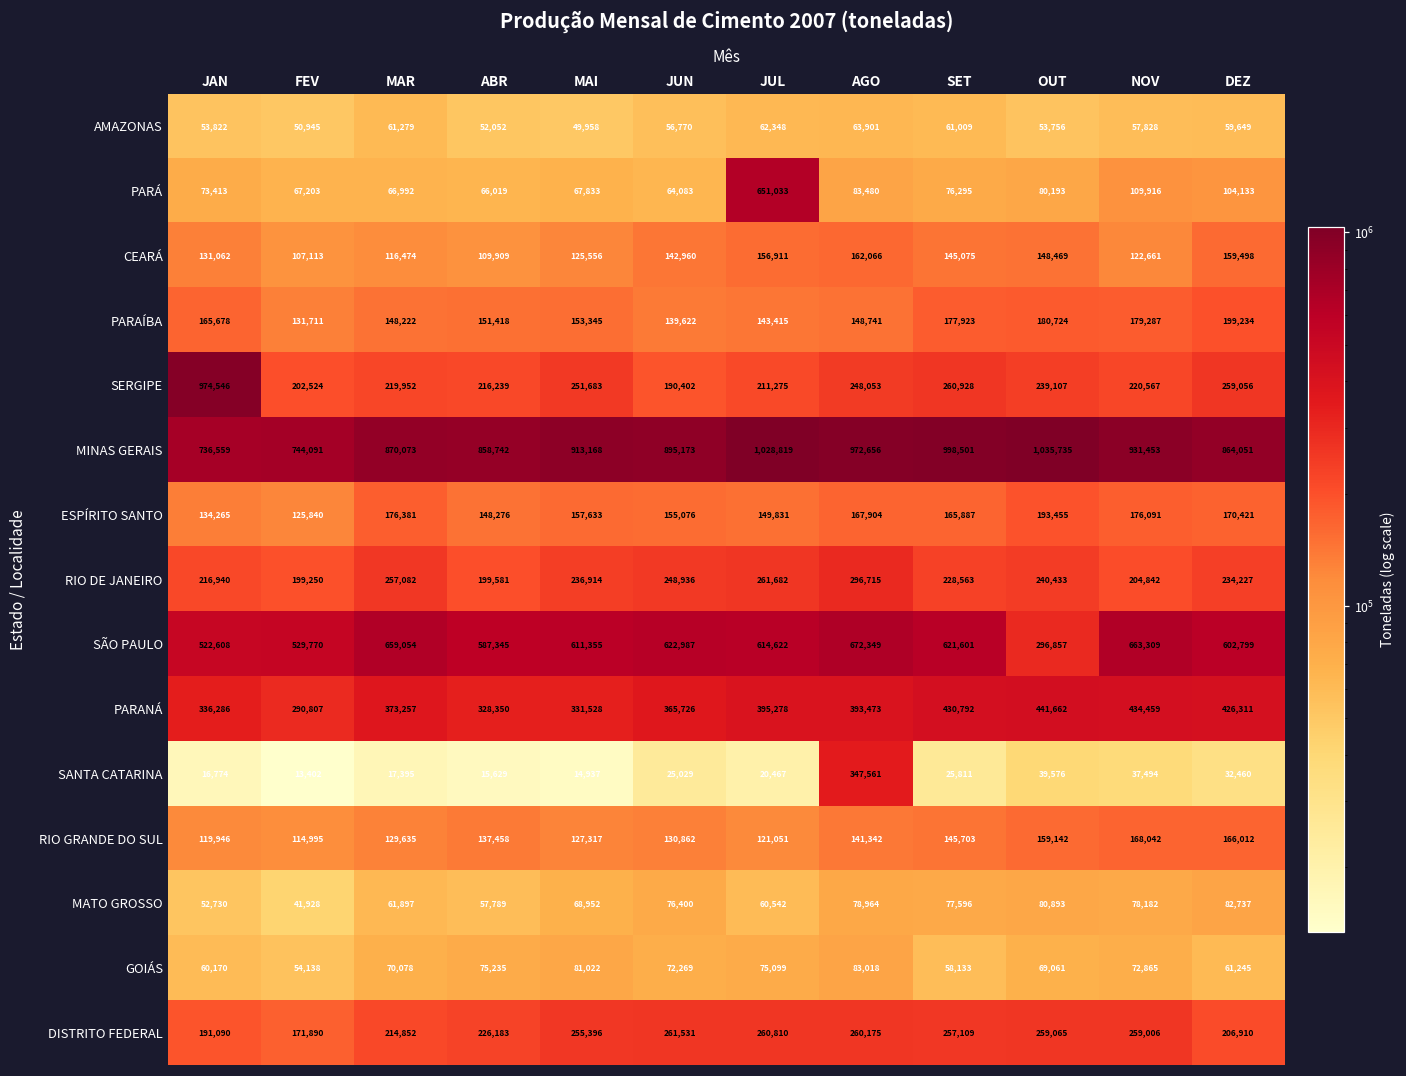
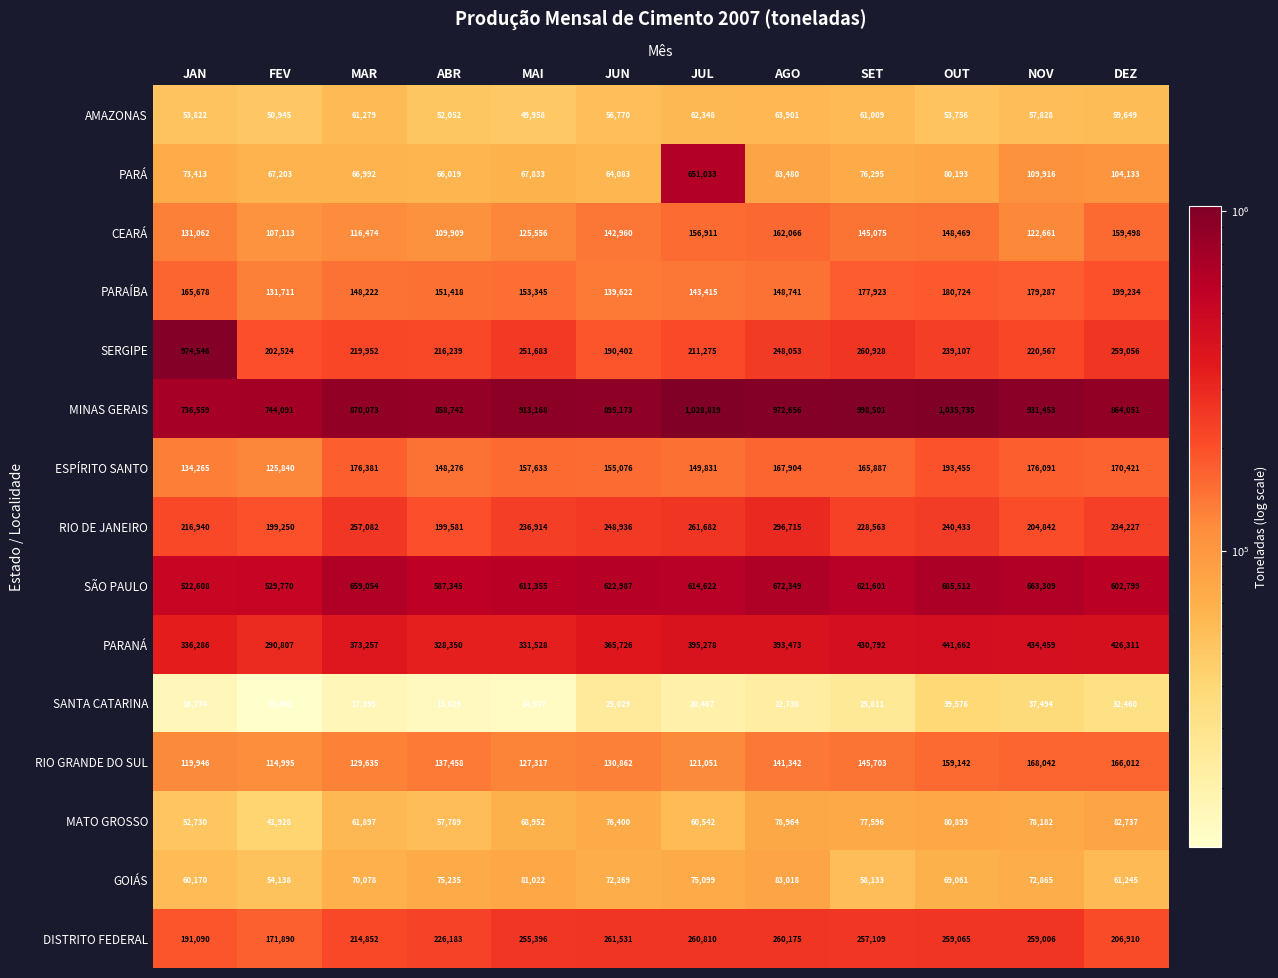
  {
    "AMAZONAS": {
      "JAN": "53,822",
      "FEV": "50,945",
      "MAR": "61,279",
      "ABR": "52,052",
      "MAI": "49,958",
      "JUN": "56,770",
      "JUL": "62,348",
      "AGO": "63,901",
      "SET": "61,009",
      "OUT": "53,756",
      "NOV": "57,828",
      "DEZ": "59,649"
    },
    "PARÁ": {
      "JAN": "73,413",
      "FEV": "67,203",
      "MAR": "66,992",
      "ABR": "66,019",
      "MAI": "67,833",
      "JUN": "64,083",
      "JUL": "651,033",
      "AGO": "83,480",
      "SET": "76,295",
      "OUT": "80,193",
      "NOV": "109,916",
      "DEZ": "104,133"
    },
    "CEARÁ": {
      "JAN": "131,062",
      "FEV": "107,113",
      "MAR": "116,474",
      "ABR": "109,909",
      "MAI": "125,556",
      "JUN": "142,960",
      "JUL": "156,911",
      "AGO": "162,066",
      "SET": "145,075",
      "OUT": "148,469",
      "NOV": "122,661",
      "DEZ": "159,498"
    },
    "PARAÍBA": {
      "JAN": "165,678",
      "FEV": "131,711",
      "MAR": "148,222",
      "ABR": "151,418",
      "MAI": "153,345",
      "JUN": "139,622",
      "JUL": "143,415",
      "AGO": "148,741",
      "SET": "177,923",
      "OUT": "180,724",
      "NOV": "179,287",
      "DEZ": "199,234"
    },
    "SERGIPE": {
      "JAN": "974,546",
      "FEV": "202,524",
      "MAR": "219,952",
      "ABR": "216,239",
      "MAI": "251,683",
      "JUN": "190,402",
      "JUL": "211,275",
      "AGO": "248,053",
      "SET": "260,928",
      "OUT": "239,107",
      "NOV": "220,567",
      "DEZ": "259,056"
    },
    "MINAS GERAIS": {
      "JAN": "736,559",
      "FEV": "744,091",
      "MAR": "870,073",
      "ABR": "858,742",
      "MAI": "913,168",
      "JUN": "895,173",
      "JUL": "1,028,819",
      "AGO": "972,656",
      "SET": "998,501",
      "OUT": "1,035,735",
      "NOV": "931,453",
      "DEZ": "864,051"
    },
    "ESPÍRITO SANTO": {
      "JAN": "134,265",
      "FEV": "125,840",
      "MAR": "176,381",
      "ABR": "148,276",
      "MAI": "157,633",
      "JUN": "155,076",
      "JUL": "149,831",
      "AGO": "167,904",
      "SET": "165,887",
      "OUT": "193,455",
      "NOV": "176,091",
      "DEZ": "170,421"
    },
    "RIO DE JANEIRO": {
      "JAN": "216,940",
      "FEV": "199,250",
      "MAR": "257,082",
      "ABR": "199,581",
      "MAI": "236,914",
      "JUN": "248,936",
      "JUL": "261,682",
      "AGO": "296,715",
      "SET": "228,563",
      "OUT": "240,433",
      "NOV": "204,842",
      "DEZ": "234,227"
    },
    "SÃO PAULO": {
      "JAN": "522,608",
      "FEV": "529,770",
      "MAR": "659,054",
      "ABR": "587,345",
      "MAI": "611,355",
      "JUN": "622,987",
      "JUL": "614,622",
      "AGO": "672,349",
      "SET": "621,601",
-     "OUT": "296,857",
+     "OUT": "685,512",
      "NOV": "663,309",
      "DEZ": "602,799"
    },
    "PARANÁ": {
      "JAN": "336,286",
      "FEV": "290,807",
      "MAR": "373,257",
      "ABR": "328,350",
      "MAI": "331,528",
      "JUN": "365,726",
      "JUL": "395,278",
      "AGO": "393,473",
      "SET": "430,792",
      "OUT": "441,662",
      "NOV": "434,459",
      "DEZ": "426,311"
    },
    "SANTA CATARINA": {
      "JAN": "16,774",
      "FEV": "13,402",
      "MAR": "17,395",
      "ABR": "15,629",
      "MAI": "14,937",
      "JUN": "25,029",
      "JUL": "20,467",
-     "AGO": "347,561",
+     "AGO": "22,738",
      "SET": "25,811",
      "OUT": "39,576",
      "NOV": "37,494",
      "DEZ": "32,460"
    },
    "RIO GRANDE DO SUL": {
      "JAN": "119,946",
      "FEV": "114,995",
      "MAR": "129,635",
      "ABR": "137,458",
      "MAI": "127,317",
      "JUN": "130,862",
      "JUL": "121,051",
      "AGO": "141,342",
      "SET": "145,703",
      "OUT": "159,142",
      "NOV": "168,042",
      "DEZ": "166,012"
    },
    "MATO GROSSO": {
      "JAN": "52,730",
      "FEV": "41,928",
      "MAR": "61,897",
      "ABR": "57,789",
      "MAI": "68,952",
      "JUN": "76,400",
      "JUL": "60,542",
      "AGO": "78,964",
      "SET": "77,596",
      "OUT": "80,893",
      "NOV": "78,182",
      "DEZ": "82,737"
    },
    "GOIÁS": {
      "JAN": "60,170",
      "FEV": "54,138",
      "MAR": "70,078",
      "ABR": "75,235",
      "MAI": "81,022",
      "JUN": "72,269",
      "JUL": "75,099",
      "AGO": "83,018",
      "SET": "58,133",
      "OUT": "69,061",
      "NOV": "72,865",
      "DEZ": "61,245"
    },
    "DISTRITO FEDERAL": {
      "JAN": "191,090",
      "FEV": "171,890",
      "MAR": "214,852",
      "ABR": "226,183",
      "MAI": "255,396",
      "JUN": "261,531",
      "JUL": "260,810",
      "AGO": "260,175",
      "SET": "257,109",
      "OUT": "259,065",
      "NOV": "259,006",
      "DEZ": "206,910"
    }
  }
